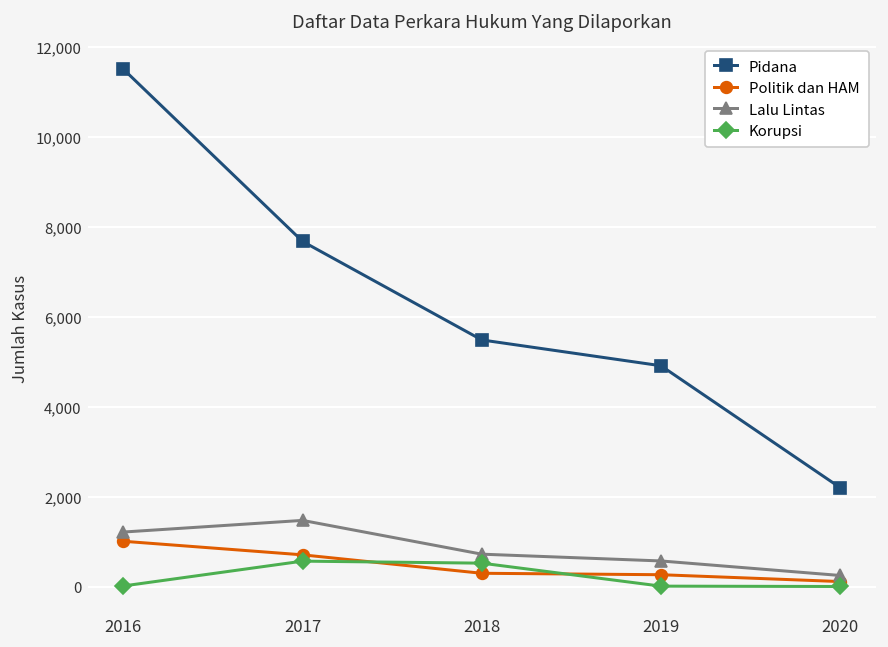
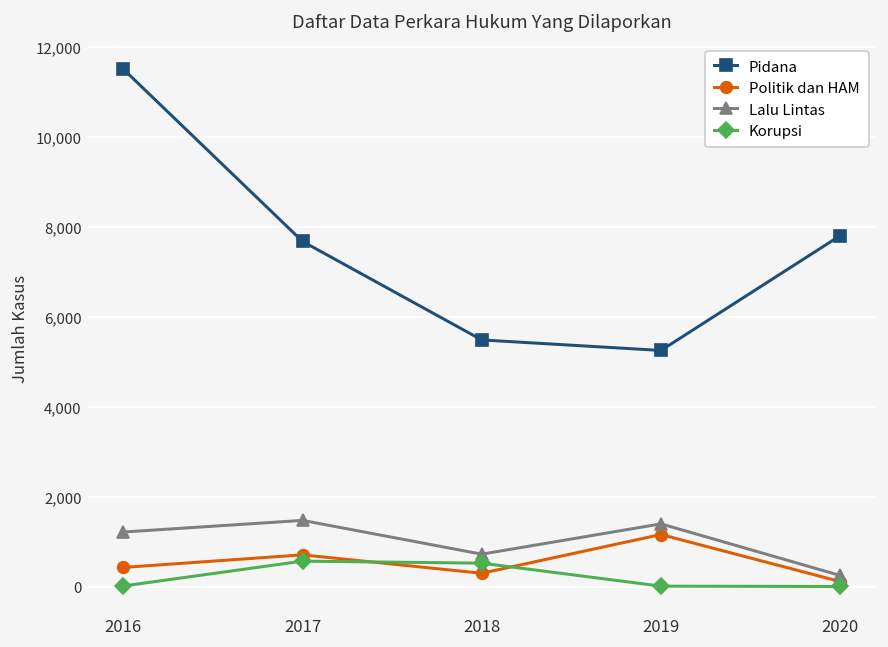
  {
    "Pidana": {
      "2016": "11,500",
      "2017": "7,700",
      "2018": "5,500",
-     "2019": "4,900",
-     "2020": "2,200"
+     "2019": "5,300",
+     "2020": "7,800"
    },
    "Politik dan HAM": {
-     "2016": "1,000",
+     "2016": "400",
      "2017": "700",
      "2018": "300",
-     "2019": "300",
+     "2019": "1,200",
      "2020": "100"
    },
    "Lalu Lintas": {
      "2016": "1,200",
      "2017": "1,500",
      "2018": "700",
-     "2019": "600",
+     "2019": "1,400",
      "2020": "200"
    },
    "Korupsi": {
      "2016": "0",
      "2017": "600",
      "2018": "500",
      "2019": "0",
      "2020": "0"
    }
  }
